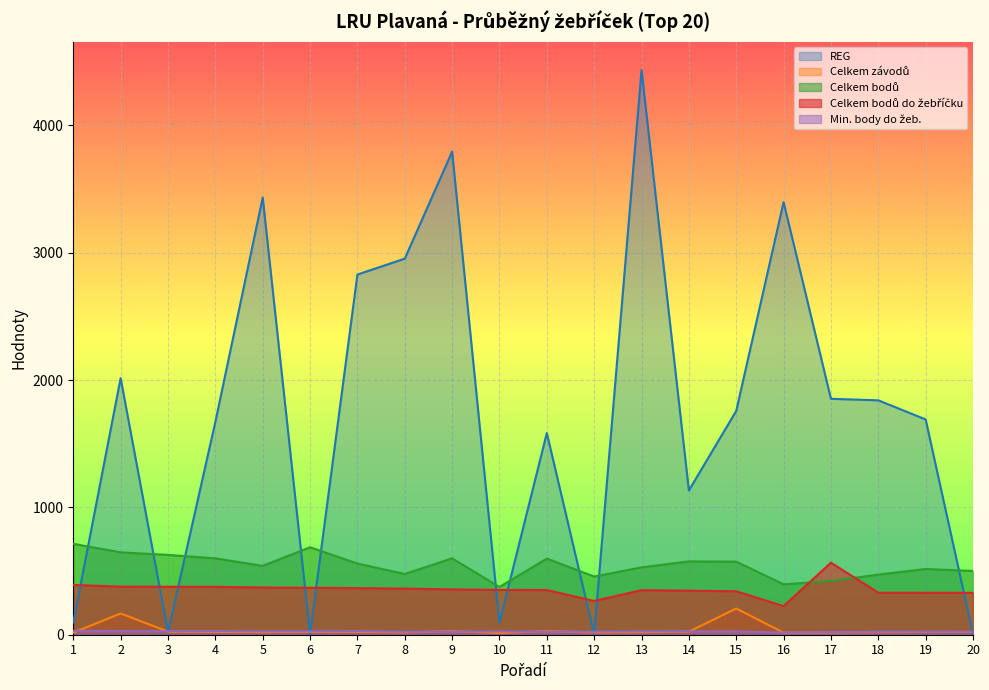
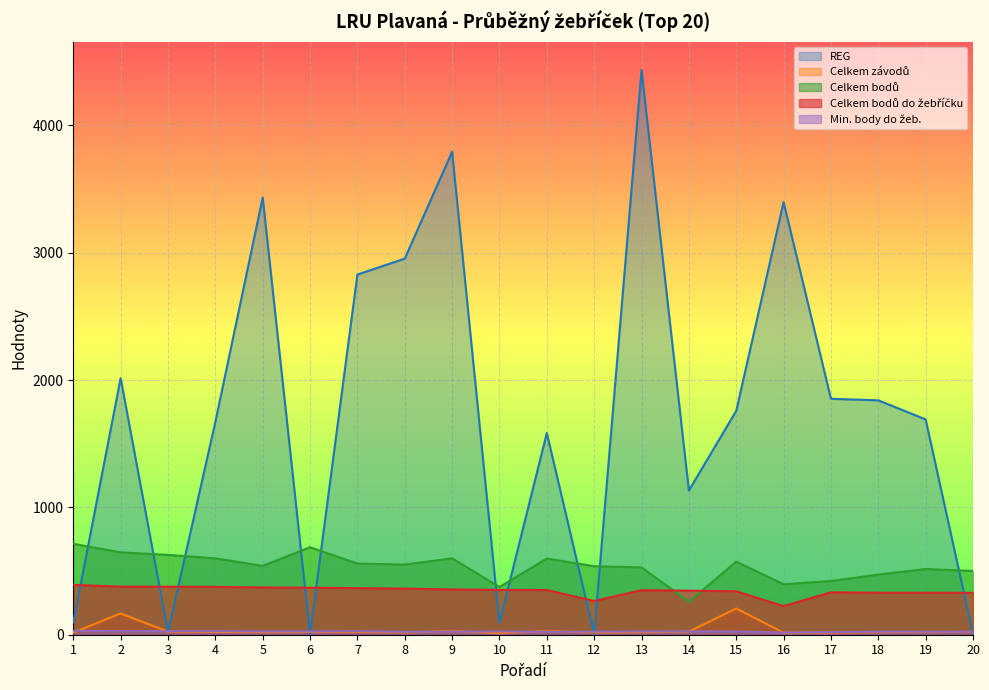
  {
    "Celkem závodů": {
      "2": 170,
      "15": 210
    },
    "Celkem bodů": {
      "1": 710,
      "2": 650,
      "3": 630,
      "4": 600,
      "5": 540,
      "6": 690,
      "7": 560,
-     "8": 480,
+     "8": 550,
      "9": 600,
      "10": 380,
      "11": 600,
-     "12": 460,
+     "12": 540,
      "13": 530,
-     "14": 580,
+     "14": 260,
      "15": 570,
      "16": 400,
      "17": 420,
      "18": 470,
      "19": 520,
      "20": 500
    },
    "Celkem bodů do žebříčku": {
      "1": 390,
      "2": 380,
      "3": 380,
      "4": 380,
      "5": 370,
      "6": 370,
      "7": 370,
      "8": 360,
      "9": 360,
      "10": 350,
      "11": 350,
      "12": 270,
      "13": 350,
      "14": 350,
      "15": 340,
      "16": 230,
-     "17": 570,
+     "17": 330,
      "18": 330,
      "19": 330,
      "20": 330
    }
  }
